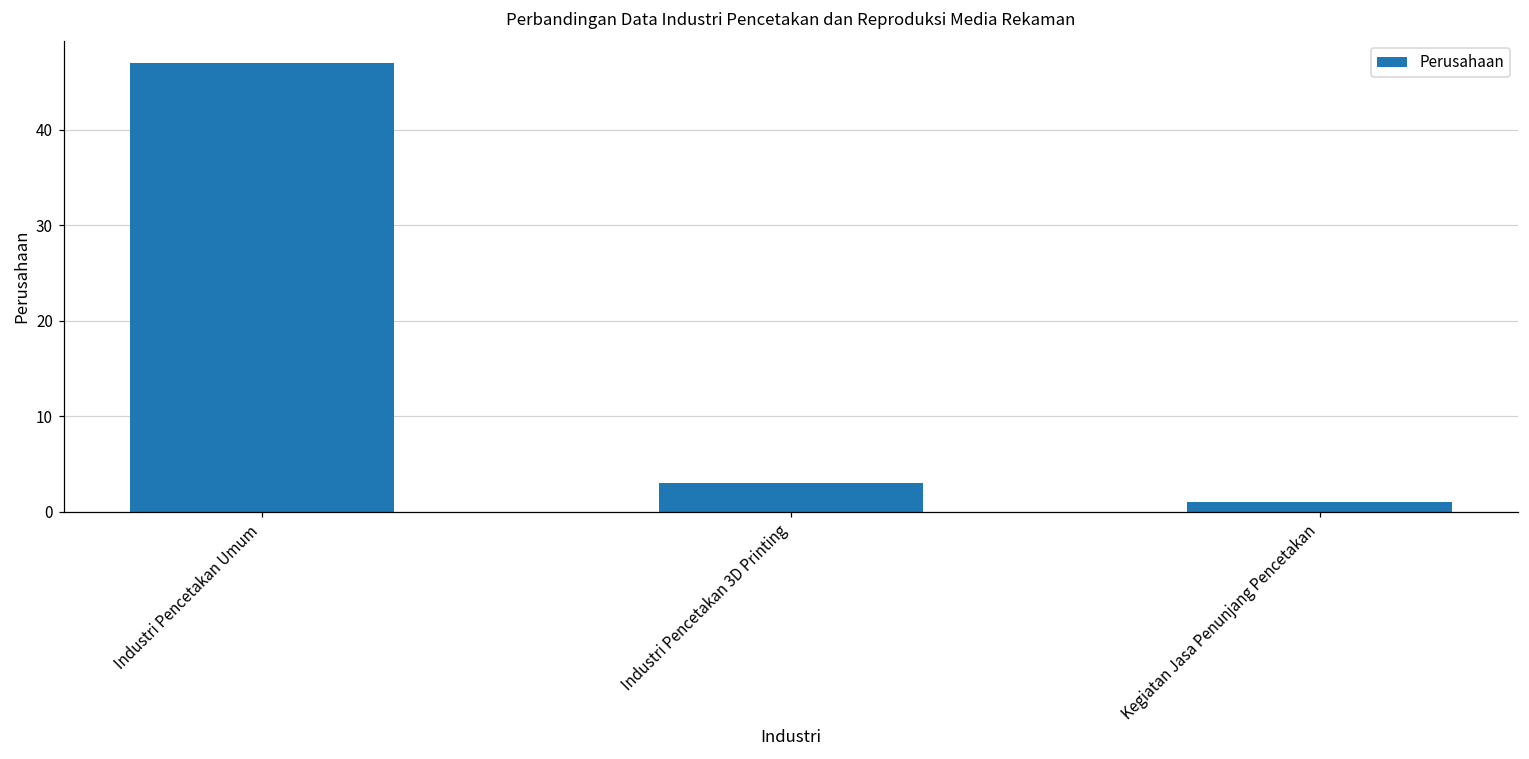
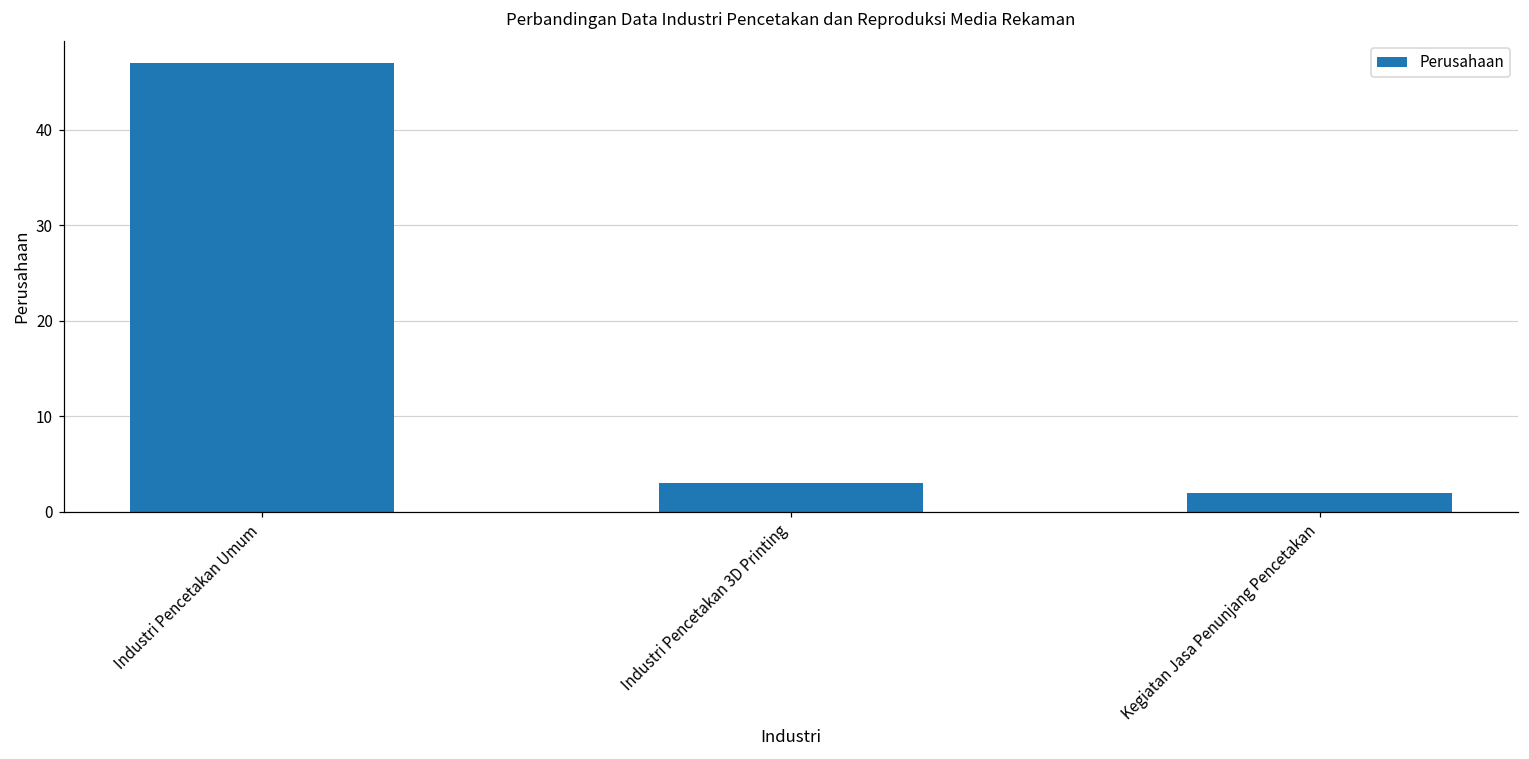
  {
    "Industri Pencetakan Umum": 47,
    "Industri Pencetakan 3D Printing": 3,
-   "Kegiatan Jasa Penunjang Pencetakan": 1
+   "Kegiatan Jasa Penunjang Pencetakan": 2
  }
